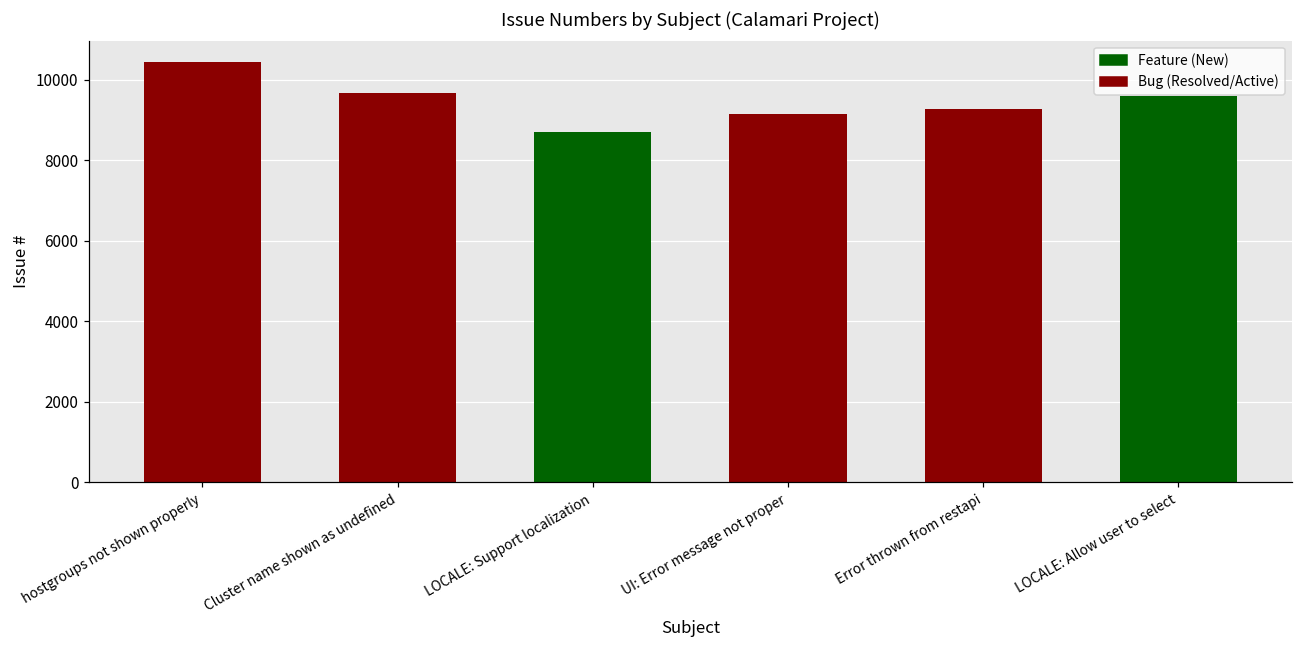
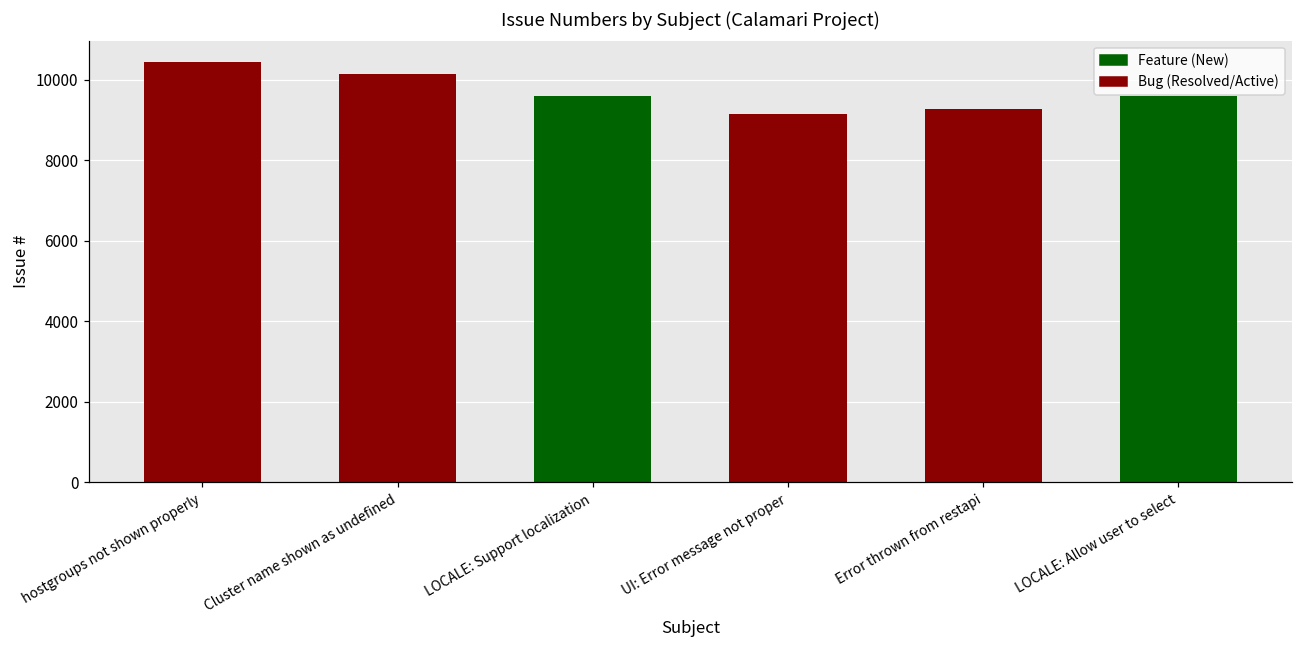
  {
    "hostgroups not shown properly": 10400,
-   "Cluster name shown as undefined": 9700,
-   "LOCALE: Support localization": 8700,
+   "Cluster name shown as undefined": 10100,
+   "LOCALE: Support localization": 9600,
    "UI: Error message not proper": 9100,
    "Error thrown from restapi": 9300,
    "LOCALE: Allow user to select": 9600
  }
